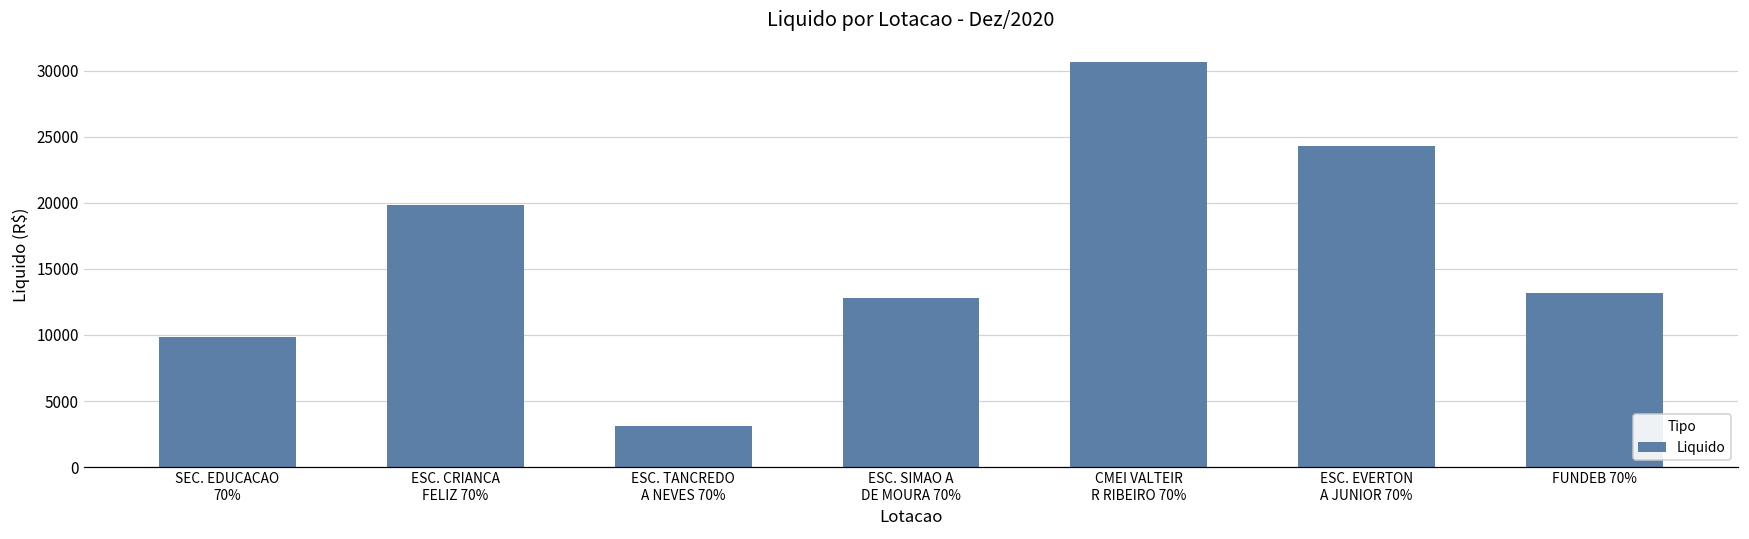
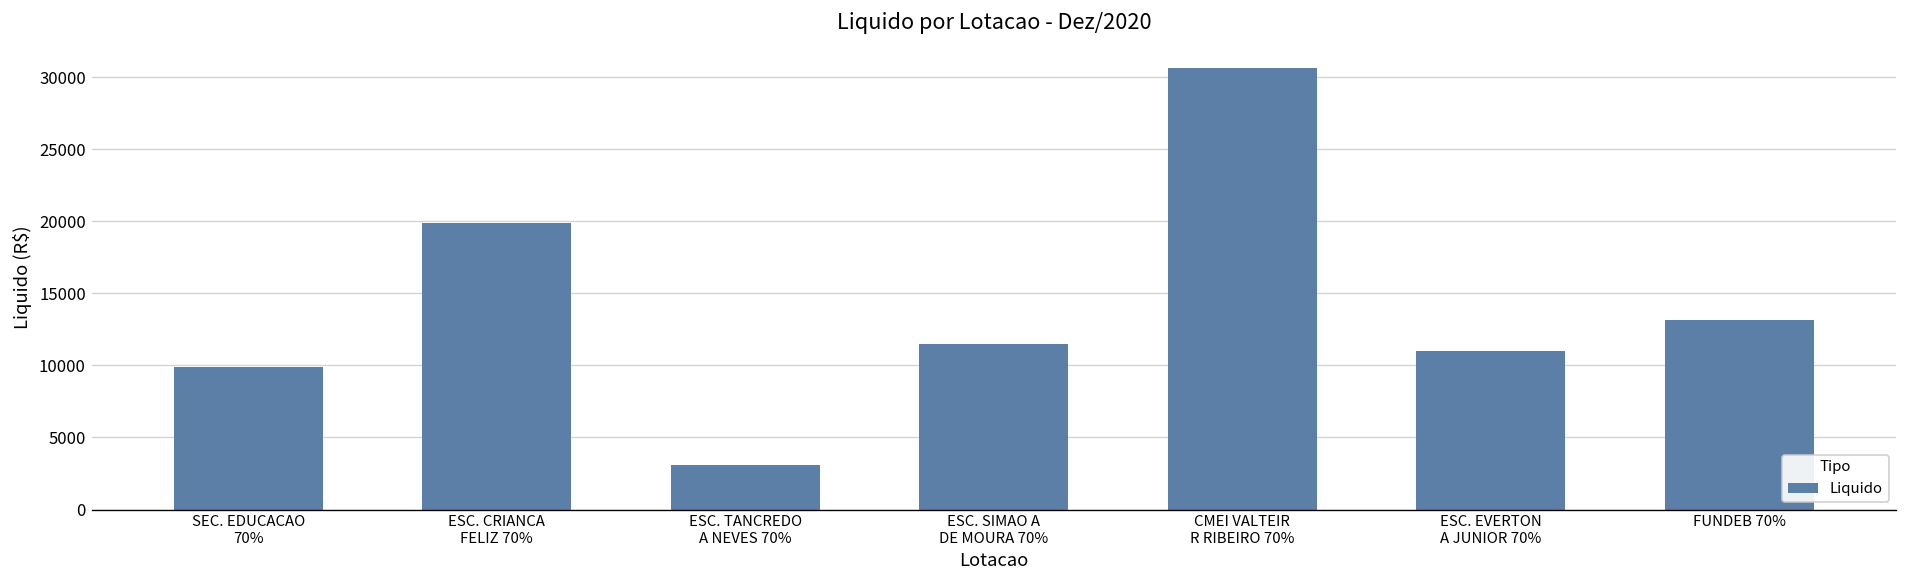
  {
    "SEC. EDUCACAO 70%": 9900,
    "ESC. CRIANCA FELIZ 70%": 19900,
    "ESC. TANCREDO A NEVES 70%": 3100,
-   "ESC. SIMAO A DE MOURA 70%": 12800,
+   "ESC. SIMAO A DE MOURA 70%": 11500,
    "CMEI VALTEIR R RIBEIRO 70%": 30700,
-   "ESC. EVERTON A JUNIOR 70%": 24300,
+   "ESC. EVERTON A JUNIOR 70%": 11000,
    "FUNDEB 70%": 13200
  }
